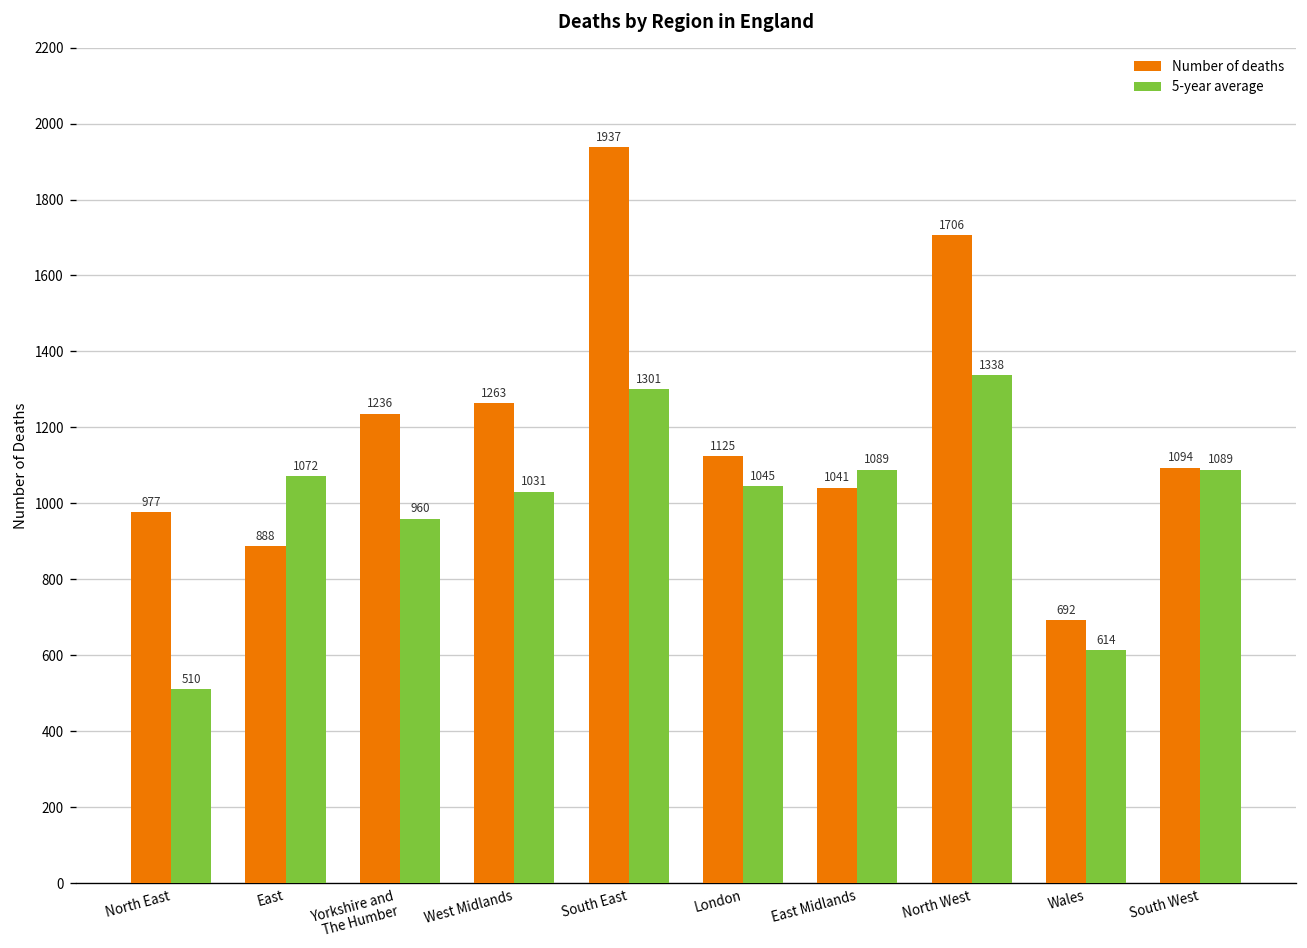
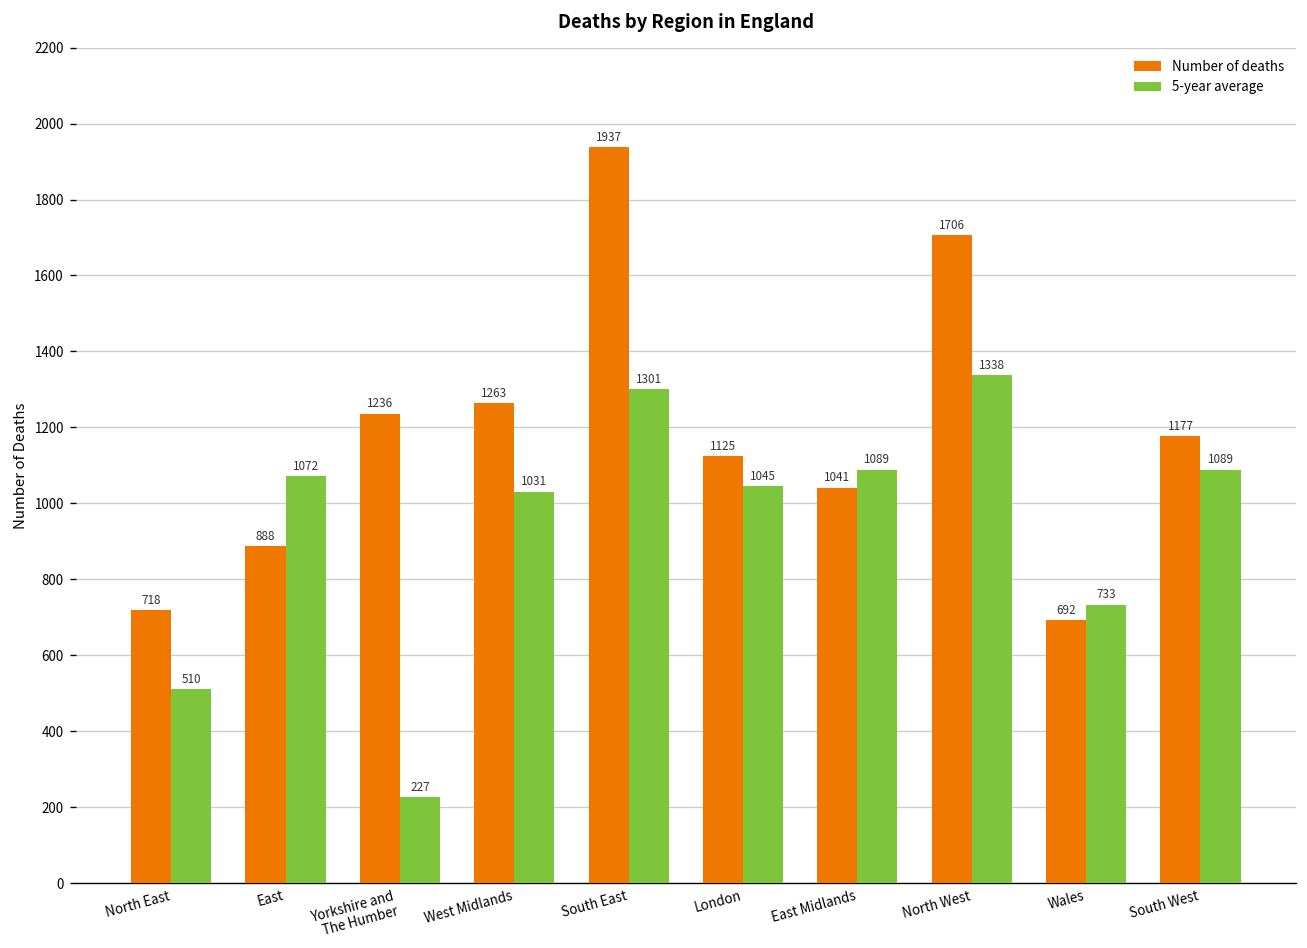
  {
    "Number of deaths": {
-     "North East": 977,
+     "North East": 718,
      "East": 888,
      "Yorkshire and The Humber": 1236,
      "West Midlands": 1263,
      "South East": 1937,
      "London": 1125,
      "East Midlands": 1041,
      "North West": 1706,
      "Wales": 692,
-     "South West": 1094
+     "South West": 1177
    },
    "5-year average": {
      "North East": 510,
      "East": 1072,
-     "Yorkshire and The Humber": 960,
+     "Yorkshire and The Humber": 227,
      "West Midlands": 1031,
      "South East": 1301,
      "London": 1045,
      "East Midlands": 1089,
      "North West": 1338,
-     "Wales": 614,
+     "Wales": 733,
      "South West": 1089
    }
  }
